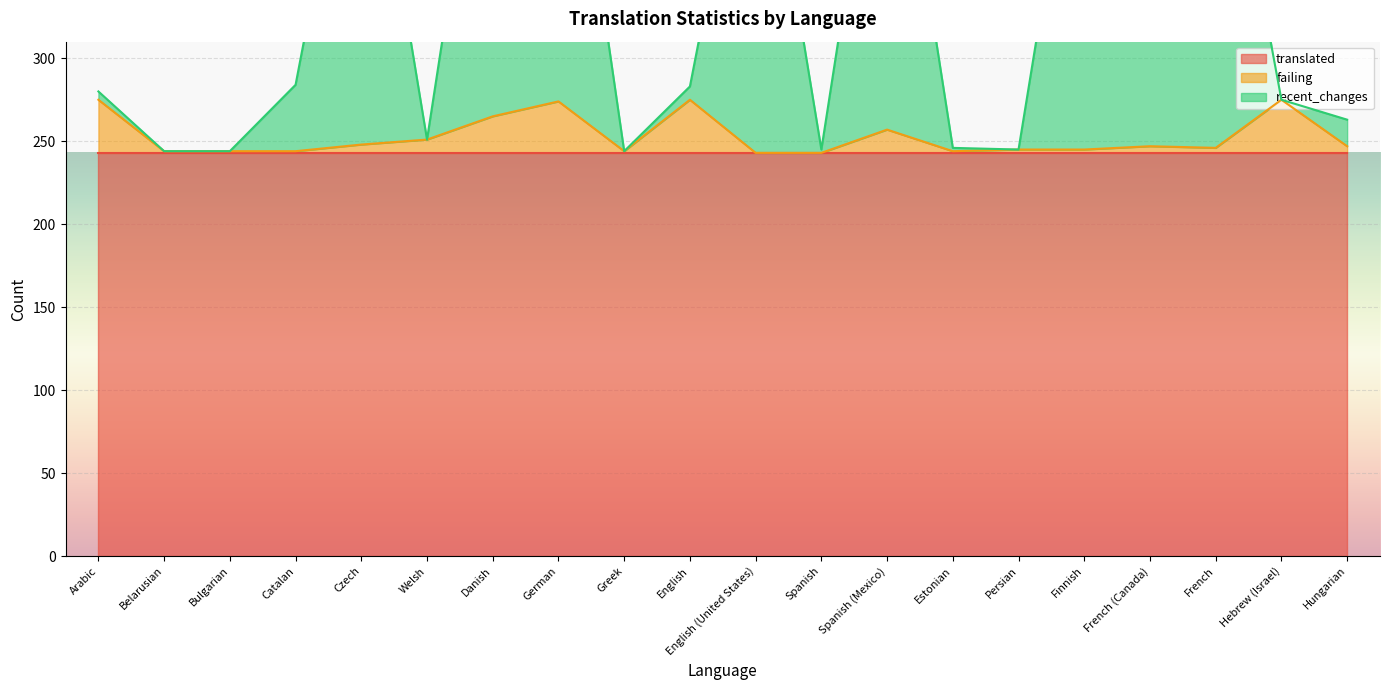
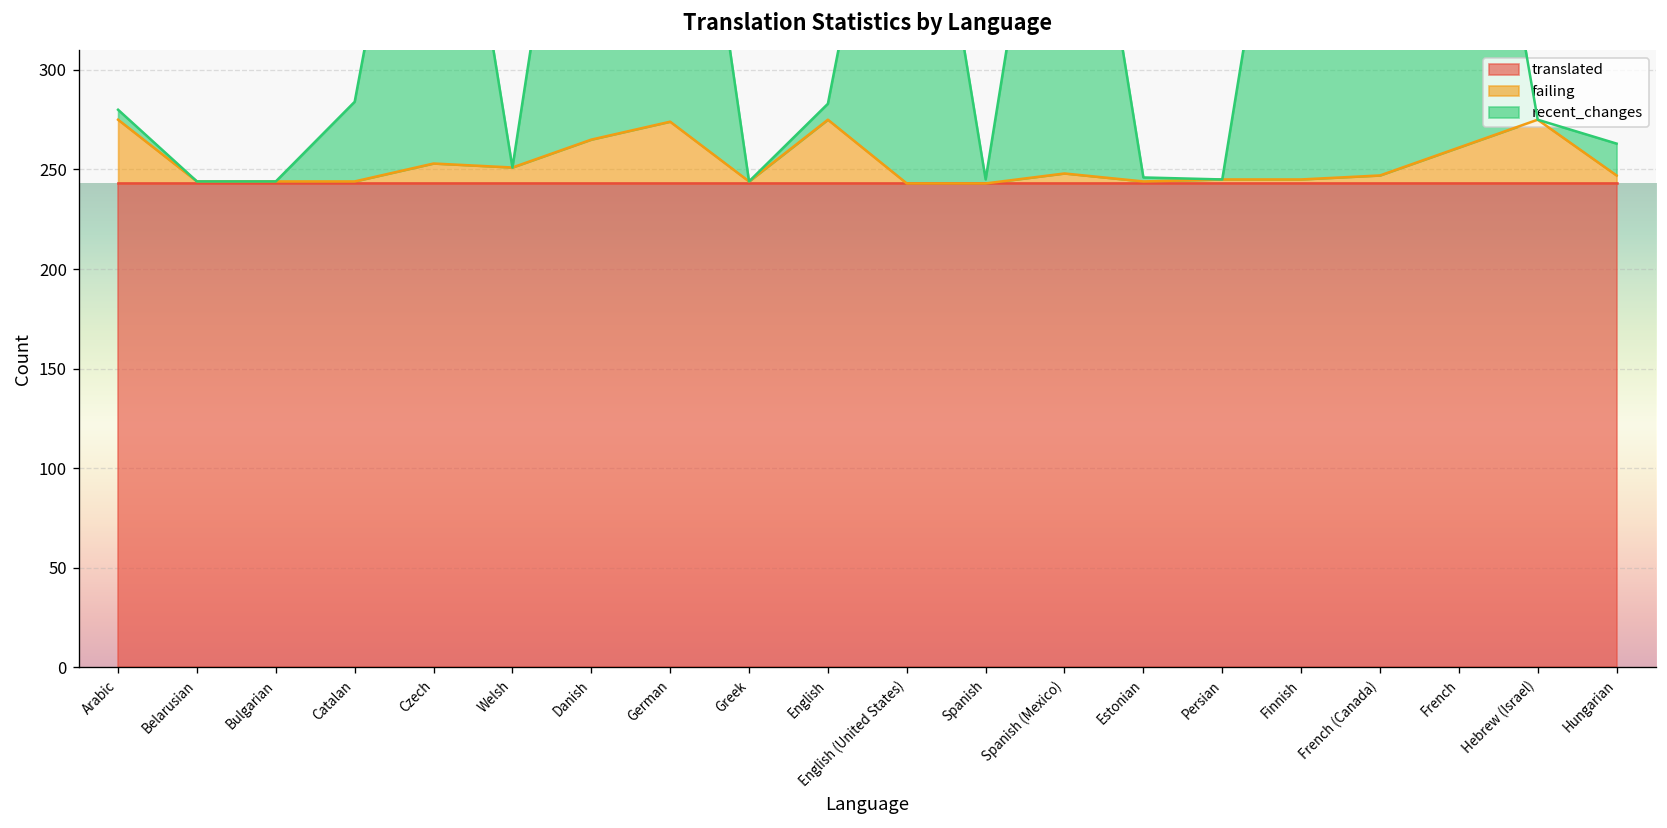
  {
    "translated": {
      "Arabic": 243,
      "Czech": 243,
      "Welsh": 243,
      "Danish": 243,
      "German": 243,
      "English": 243,
      "Spanish (Mexico)": 243,
      "Persian": 243,
      "Finnish": 243,
      "French (Canada)": 243,
      "French": 243,
      "Hebrew (Israel)": 243,
      "Hungarian": 243
    },
    "failing": {
      "Arabic": 275,
-     "Czech": 248,
+     "Czech": 253,
      "Danish": 265,
      "German": 274,
      "English": 275,
-     "Spanish (Mexico)": 257,
+     "Spanish (Mexico)": 248,
      "Finnish": 245,
      "French (Canada)": 247,
-     "French": 246,
+     "French": 261,
      "Hungarian": 247
    },
    "recent_changes": {
      "Arabic": 280,
      "Catalan": 284,
      "English": 283,
      "Spanish": 245,
      "Estonian": 246,
      "Hungarian": 263
    }
  }
